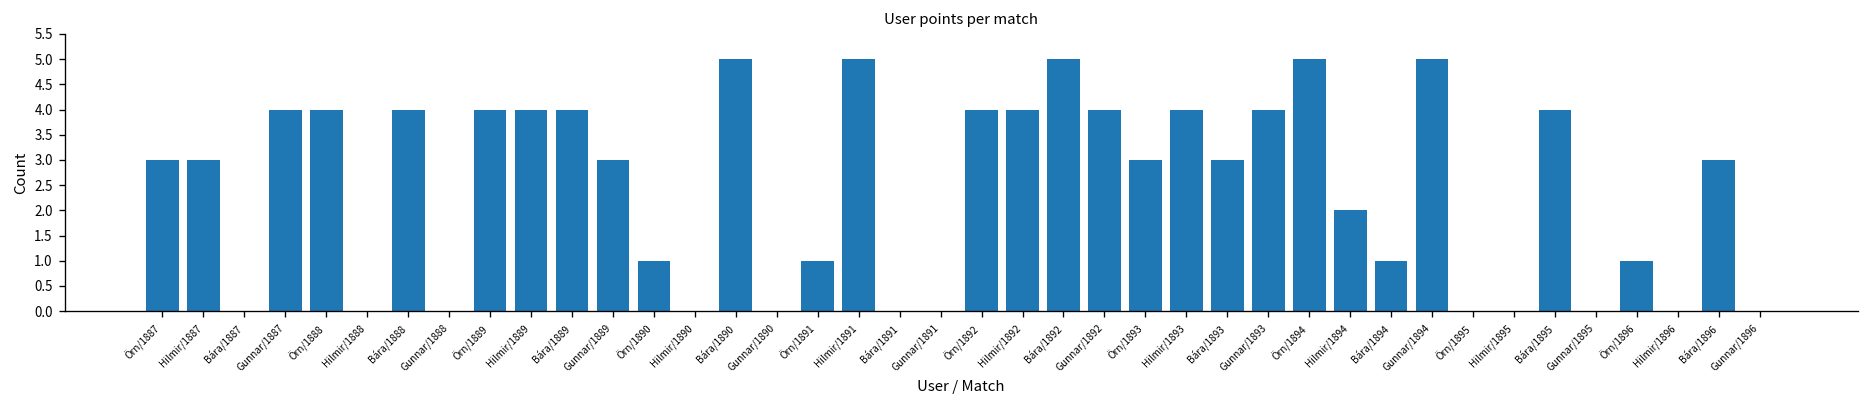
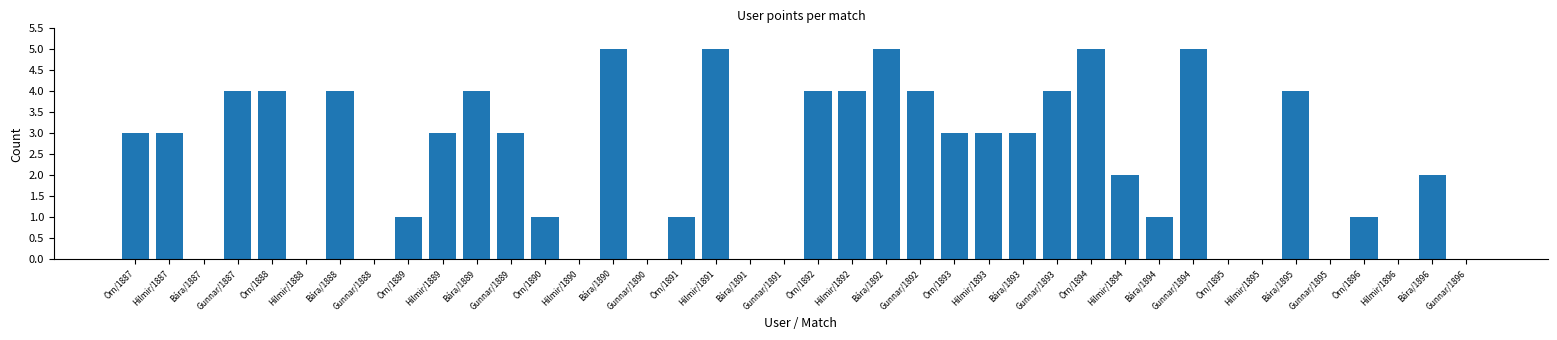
  {
    "Örn/1887": 3,
    "Hilmir/1887": 3,
    "Bára/1887": 0,
    "Gunnar/1887": 4,
    "Örn/1888": 4,
    "Hilmir/1888": 0,
    "Bára/1888": 4,
    "Gunnar/1888": 0,
-   "Örn/1889": 4,
-   "Hilmir/1889": 4,
+   "Örn/1889": 1,
+   "Hilmir/1889": 3,
    "Bára/1889": 4,
    "Gunnar/1889": 3,
    "Örn/1890": 1,
    "Hilmir/1890": 0,
    "Bára/1890": 5,
    "Gunnar/1890": 0,
    "Örn/1891": 1,
    "Hilmir/1891": 5,
    "Bára/1891": 0,
    "Gunnar/1891": 0,
    "Örn/1892": 4,
    "Hilmir/1892": 4,
    "Bára/1892": 5,
    "Gunnar/1892": 4,
    "Örn/1893": 3,
-   "Hilmir/1893": 4,
+   "Hilmir/1893": 3,
    "Bára/1893": 3,
    "Gunnar/1893": 4,
    "Örn/1894": 5,
    "Hilmir/1894": 2,
    "Bára/1894": 1,
    "Gunnar/1894": 5,
    "Örn/1895": 0,
    "Hilmir/1895": 0,
    "Bára/1895": 4,
    "Gunnar/1895": 0,
    "Örn/1896": 1,
    "Hilmir/1896": 0,
-   "Bára/1896": 3,
+   "Bára/1896": 2,
    "Gunnar/1896": 0
  }
